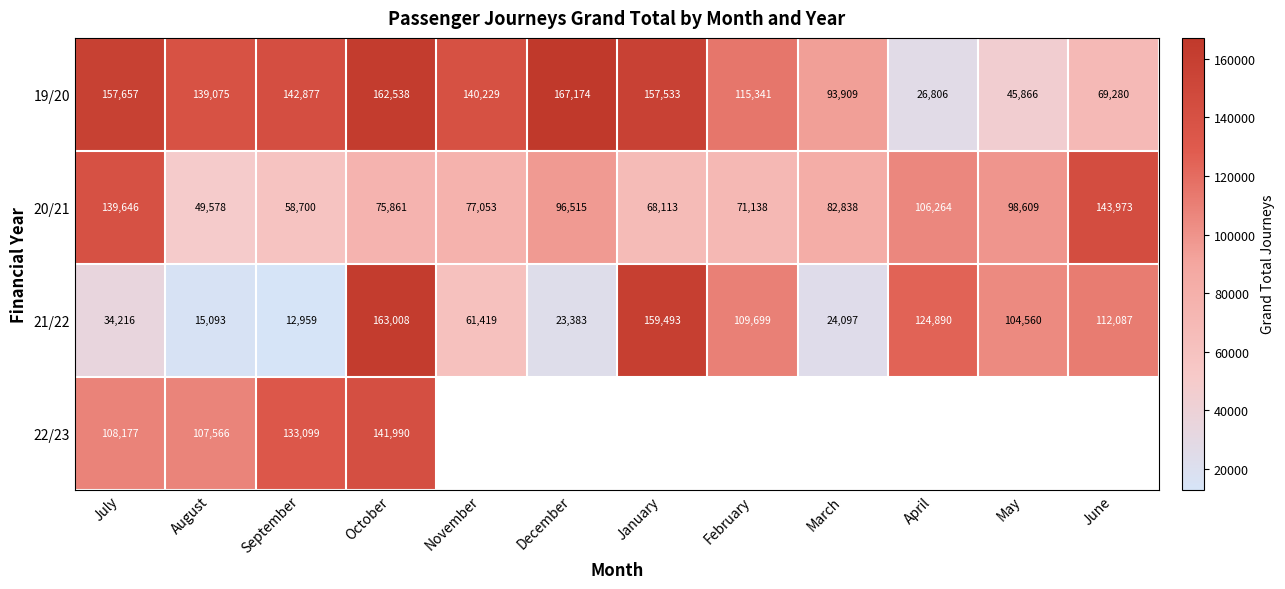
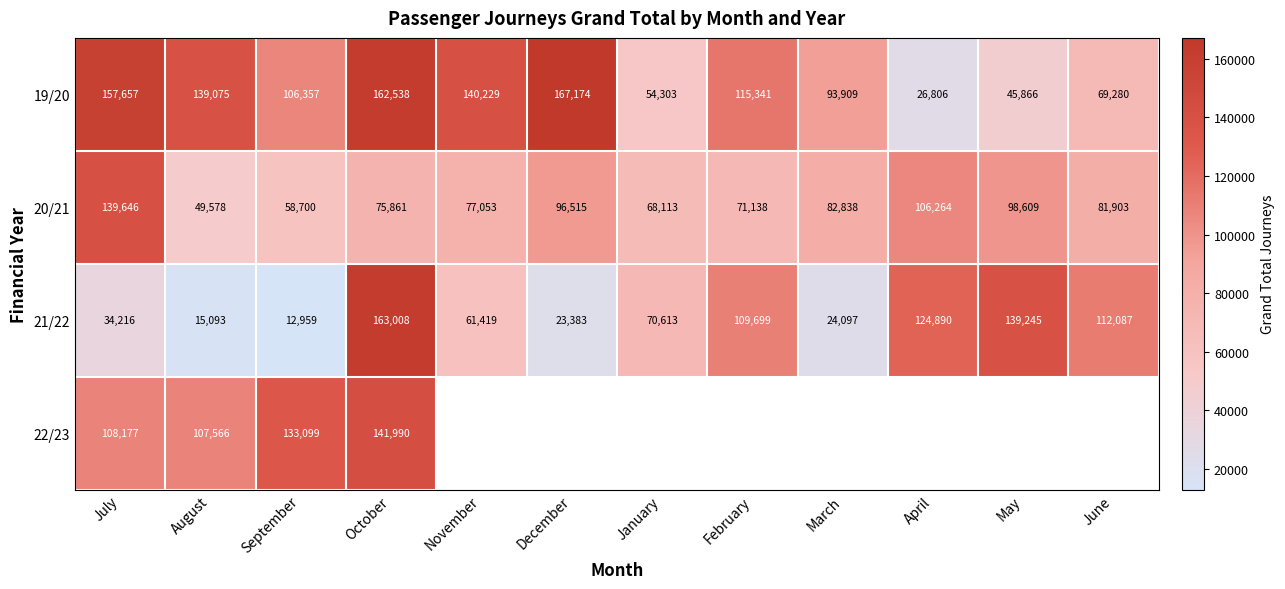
  {
    "19/20": {
      "July": "157,657",
      "August": "139,075",
-     "September": "142,877",
+     "September": "106,357",
      "October": "162,538",
      "November": "140,229",
      "December": "167,174",
-     "January": "157,533",
+     "January": "54,303",
      "February": "115,341",
      "March": "93,909",
      "April": "26,806",
      "May": "45,866",
      "June": "69,280"
    },
    "20/21": {
      "July": "139,646",
      "August": "49,578",
      "September": "58,700",
      "October": "75,861",
      "November": "77,053",
      "December": "96,515",
      "January": "68,113",
      "February": "71,138",
      "March": "82,838",
      "April": "106,264",
      "May": "98,609",
-     "June": "143,973"
+     "June": "81,903"
    },
    "21/22": {
      "July": "34,216",
      "August": "15,093",
      "September": "12,959",
      "October": "163,008",
      "November": "61,419",
      "December": "23,383",
-     "January": "159,493",
+     "January": "70,613",
      "February": "109,699",
      "March": "24,097",
      "April": "124,890",
-     "May": "104,560",
+     "May": "139,245",
      "June": "112,087"
    },
    "22/23": {
      "July": "108,177",
      "August": "107,566",
      "September": "133,099",
      "October": "141,990"
    }
  }
